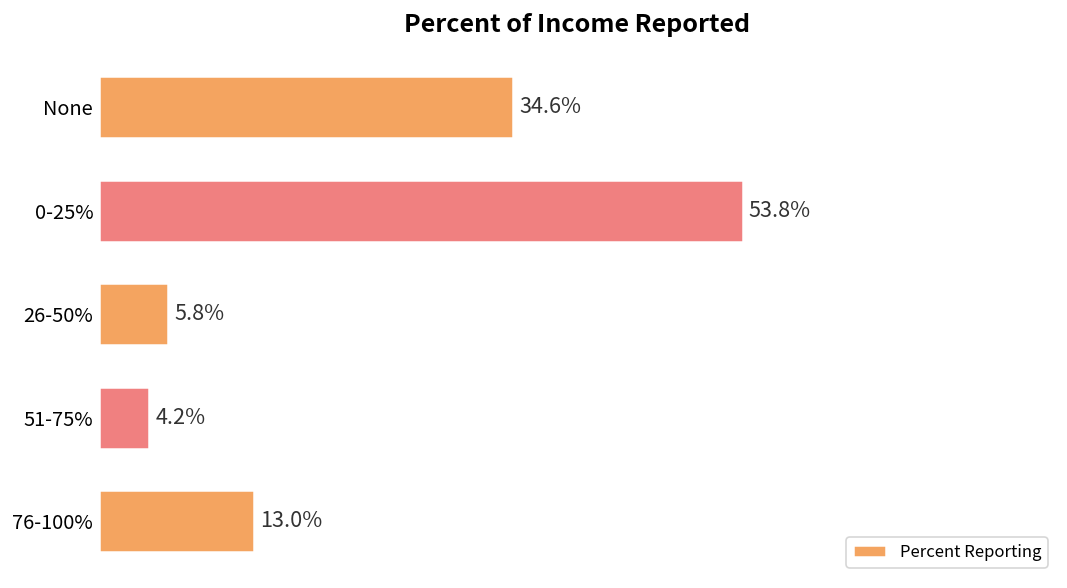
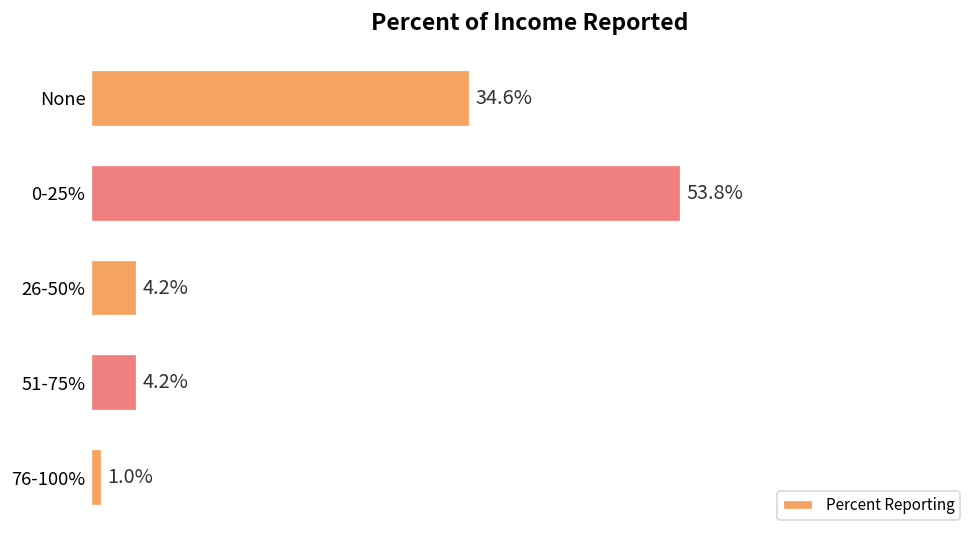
  {
    "None": "34.6%",
    "0-25%": "53.8%",
-   "26-50%": "5.8%",
+   "26-50%": "4.2%",
    "51-75%": "4.2%",
-   "76-100%": "13.0%"
+   "76-100%": "1.0%"
  }
